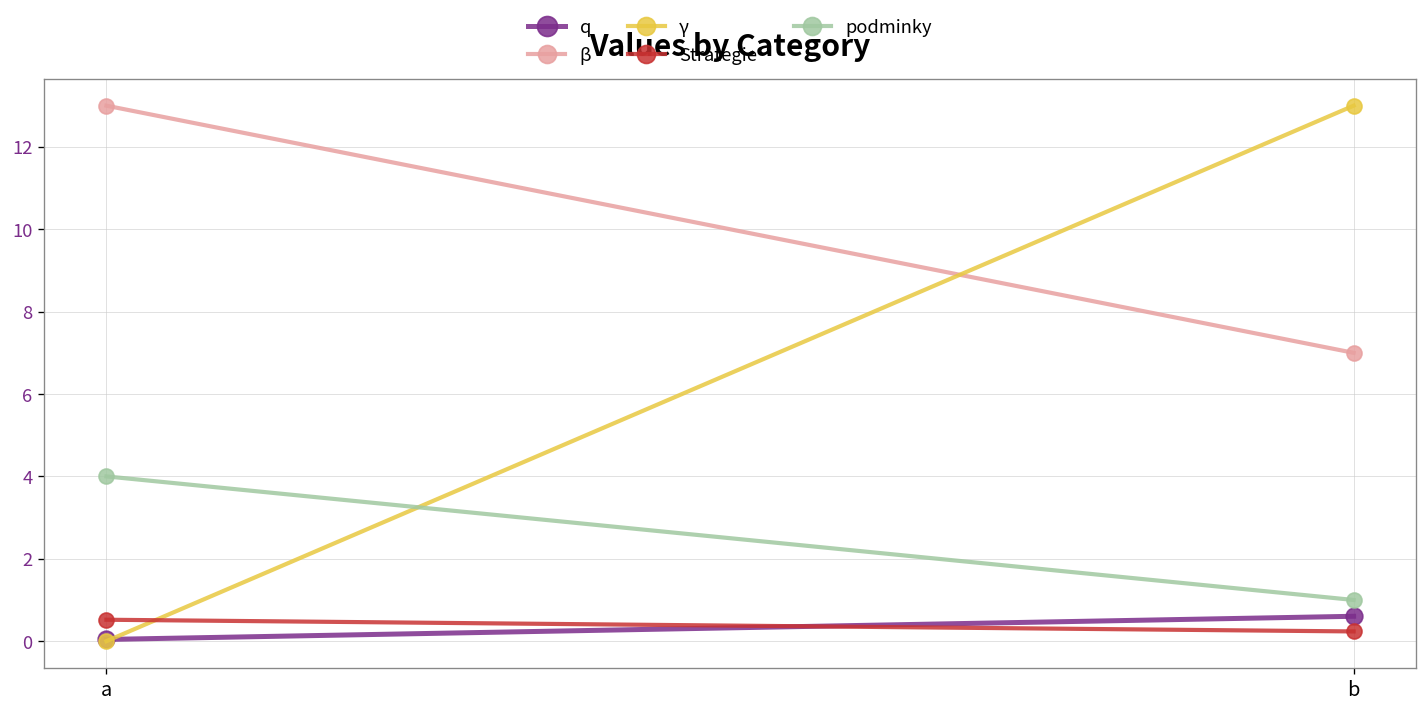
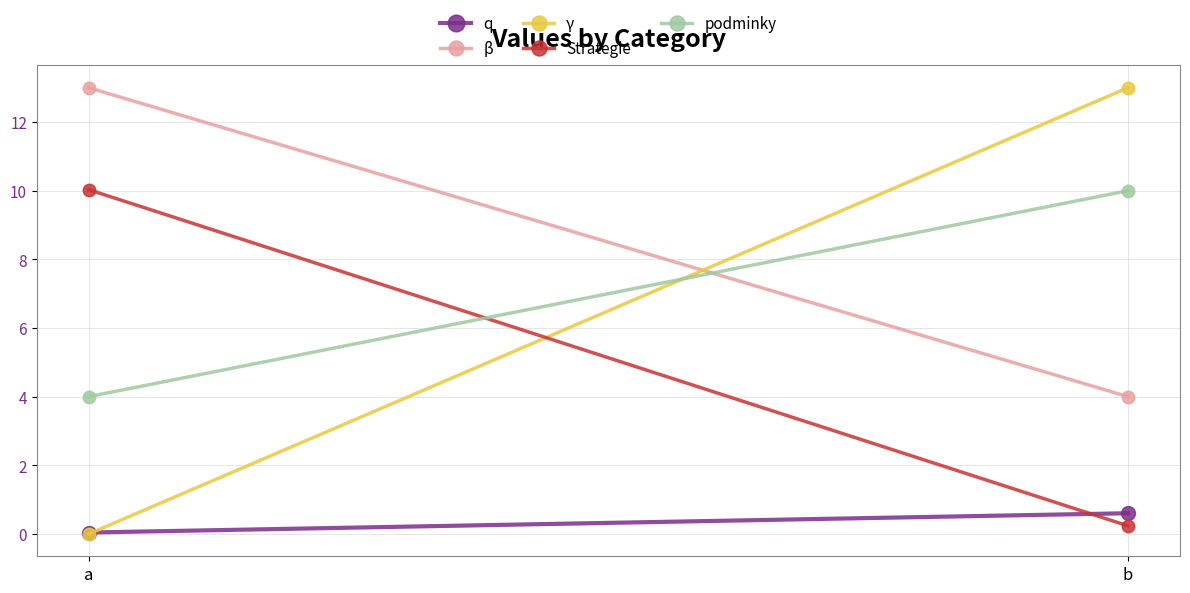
  {
    "q": {
      "b": 0.6
    },
    "β": {
      "a": 13,
-     "b": 7
+     "b": 4
    },
    "γ": {
      "b": 13.0
    },
    "Strategie": {
-     "a": 0.5,
+     "a": 10.0,
      "b": 0.2
    },
    "podminky": {
      "a": 4,
-     "b": 1
+     "b": 10
    }
  }
